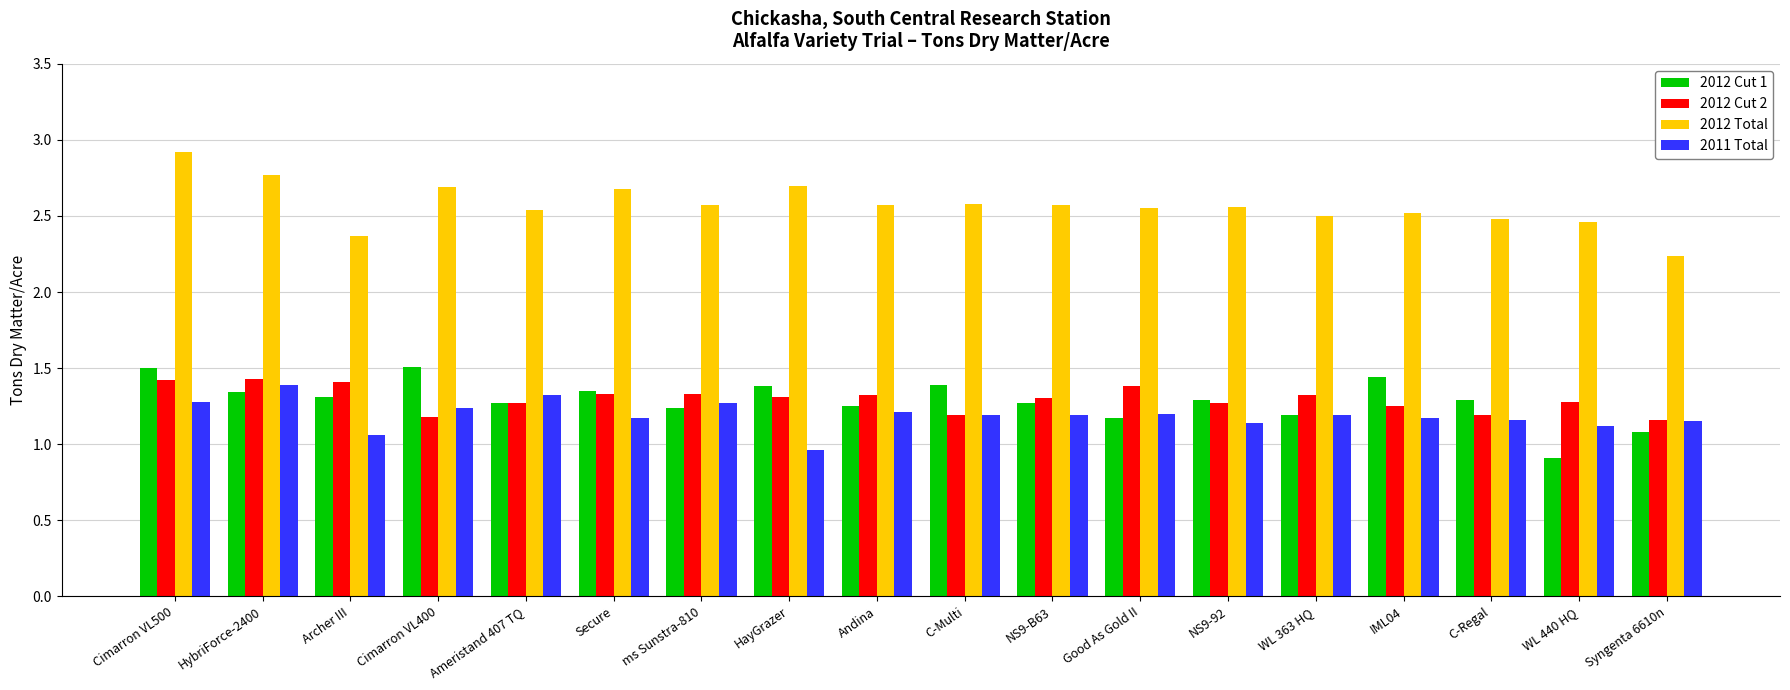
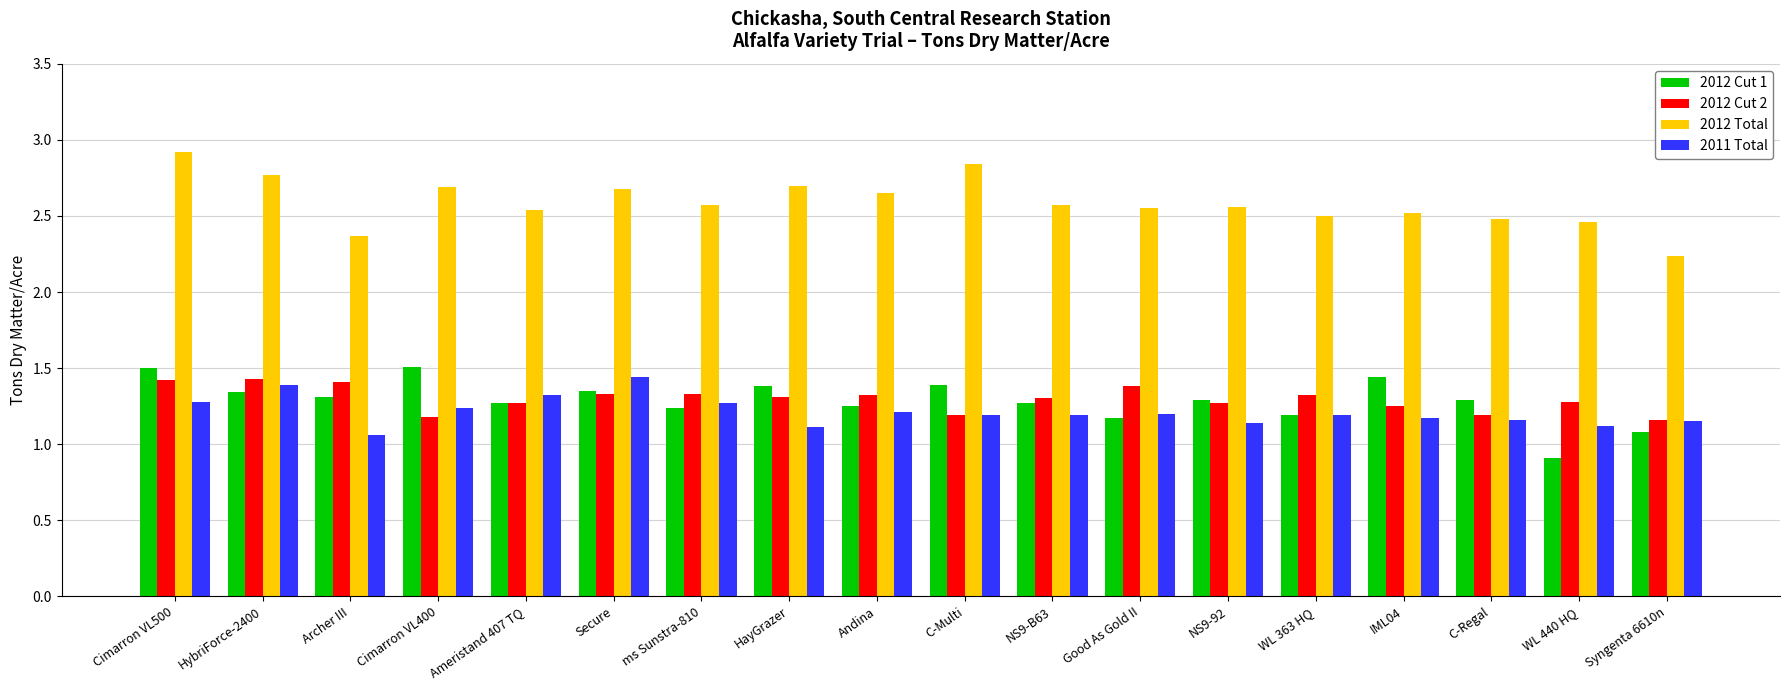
  {
    "2012 Cut 1": {
      "Cimarron VL500": 1.50,
      "HybriForce-2400": 1.34,
      "Archer III": 1.31,
      "Cimarron VL400": 1.51,
      "Ameristand 407 TQ": 1.27,
      "Secure": 1.35,
      "ms Sunstra-810": 1.24,
      "HayGrazer": 1.38,
      "Andina": 1.25,
      "C-Multi": 1.39,
      "NS9-B63": 1.27,
      "Good As Gold II": 1.17,
      "NS9-92": 1.29,
      "WL 363 HQ": 1.19,
      "IML04": 1.44,
      "C-Regal": 1.29,
      "WL 440 HQ": 0.91,
      "Syngenta 6610n": 1.08
    },
    "2012 Cut 2": {
      "Cimarron VL500": 1.42,
      "HybriForce-2400": 1.43,
      "Archer III": 1.41,
      "Cimarron VL400": 1.18,
      "Ameristand 407 TQ": 1.27,
      "Secure": 1.33,
      "ms Sunstra-810": 1.33,
      "HayGrazer": 1.31,
      "Andina": 1.32,
      "C-Multi": 1.19,
      "NS9-B63": 1.30,
      "Good As Gold II": 1.38,
      "NS9-92": 1.27,
      "WL 363 HQ": 1.32,
      "IML04": 1.25,
      "C-Regal": 1.19,
      "WL 440 HQ": 1.28,
      "Syngenta 6610n": 1.16
    },
    "2012 Total": {
      "Cimarron VL500": 2.92,
      "HybriForce-2400": 2.77,
      "Archer III": 2.37,
      "Cimarron VL400": 2.69,
      "Ameristand 407 TQ": 2.54,
      "Secure": 2.68,
      "ms Sunstra-810": 2.57,
      "HayGrazer": 2.70,
-     "Andina": 2.57,
-     "C-Multi": 2.58,
+     "Andina": 2.65,
+     "C-Multi": 2.84,
      "NS9-B63": 2.57,
      "Good As Gold II": 2.55,
      "NS9-92": 2.56,
      "WL 363 HQ": 2.50,
      "IML04": 2.52,
      "C-Regal": 2.48,
      "WL 440 HQ": 2.46,
      "Syngenta 6610n": 2.24
    },
    "2011 Total": {
      "Cimarron VL500": 1.28,
      "HybriForce-2400": 1.39,
      "Archer III": 1.06,
      "Cimarron VL400": 1.24,
      "Ameristand 407 TQ": 1.32,
-     "Secure": 1.17,
+     "Secure": 1.44,
      "ms Sunstra-810": 1.27,
-     "HayGrazer": 0.96,
+     "HayGrazer": 1.11,
      "Andina": 1.21,
      "C-Multi": 1.19,
      "NS9-B63": 1.19,
      "Good As Gold II": 1.20,
      "NS9-92": 1.14,
      "WL 363 HQ": 1.19,
      "IML04": 1.17,
      "C-Regal": 1.16,
      "WL 440 HQ": 1.12,
      "Syngenta 6610n": 1.15
    }
  }
